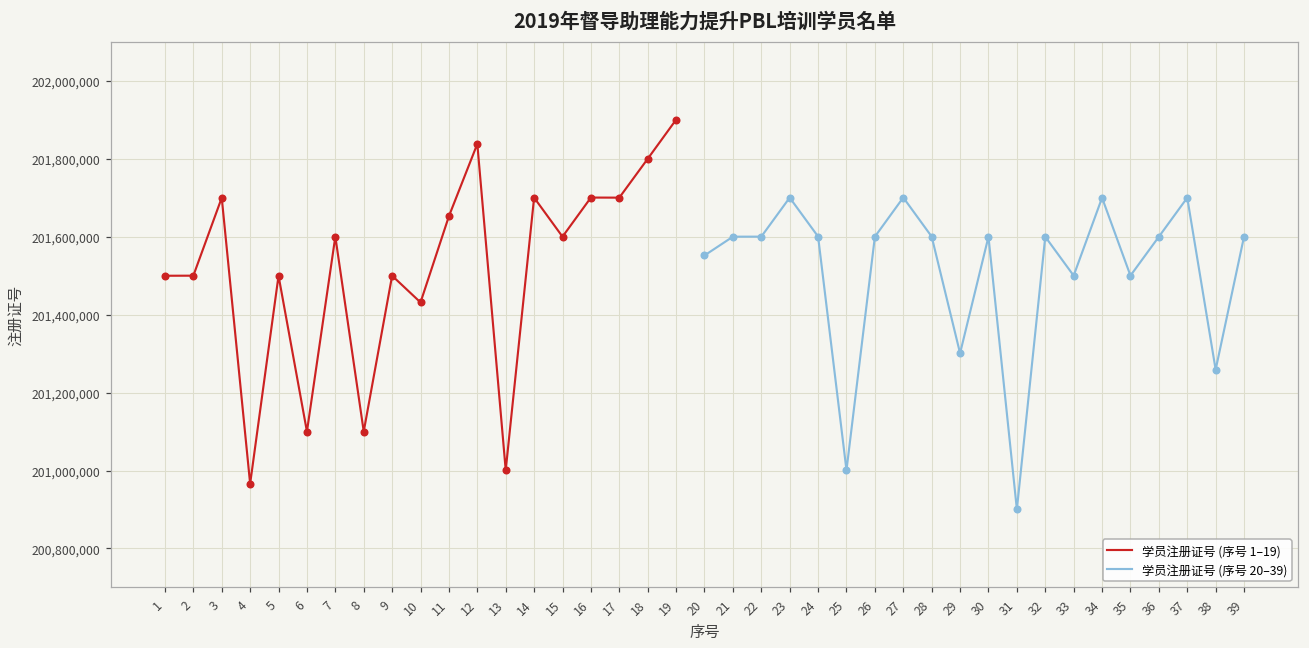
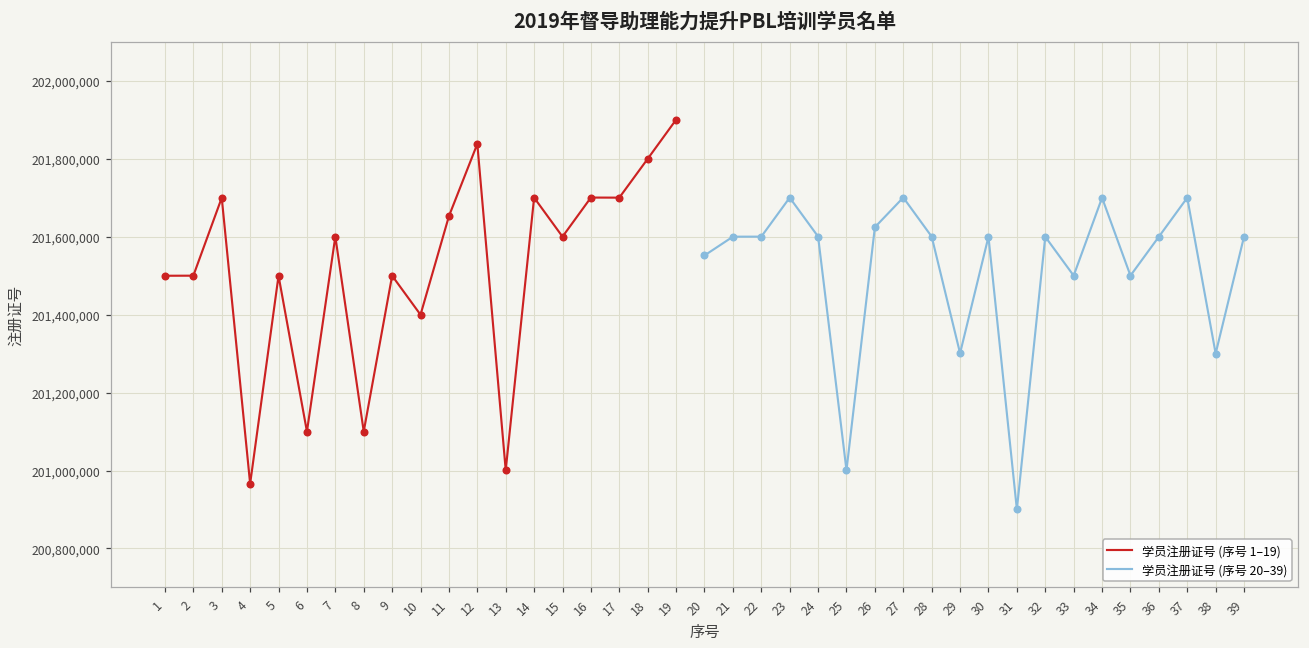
  {
    "学员注册证号 (序号 1–19)": {
      "1": "201,500,000",
      "2": "201,500,000",
      "3": "201,700,000",
      "4": "200,970,000",
      "5": "201,500,000",
      "6": "201,100,000",
      "7": "201,600,000",
      "8": "201,100,000",
      "9": "201,500,000",
-     "10": "201,430,000",
+     "10": "201,400,000",
      "11": "201,650,000",
      "12": "201,840,000",
      "13": "201,000,000",
      "14": "201,700,000",
      "15": "201,600,000",
      "16": "201,700,000",
      "17": "201,700,000",
      "18": "201,800,000",
      "19": "201,900,000"
    },
    "学员注册证号 (序号 20–39)": {
      "20": "201,550,000",
      "21": "201,600,000",
      "22": "201,600,000",
      "23": "201,700,000",
      "24": "201,600,000",
      "25": "201,000,000",
-     "26": "201,600,000",
+     "26": "201,620,000",
      "27": "201,700,000",
      "28": "201,600,000",
      "29": "201,300,000",
      "30": "201,600,000",
      "31": "200,900,000",
      "32": "201,600,000",
      "33": "201,500,000",
      "34": "201,700,000",
      "35": "201,500,000",
      "36": "201,600,000",
      "37": "201,700,000",
-     "38": "201,260,000",
+     "38": "201,300,000",
      "39": "201,600,000"
    }
  }
